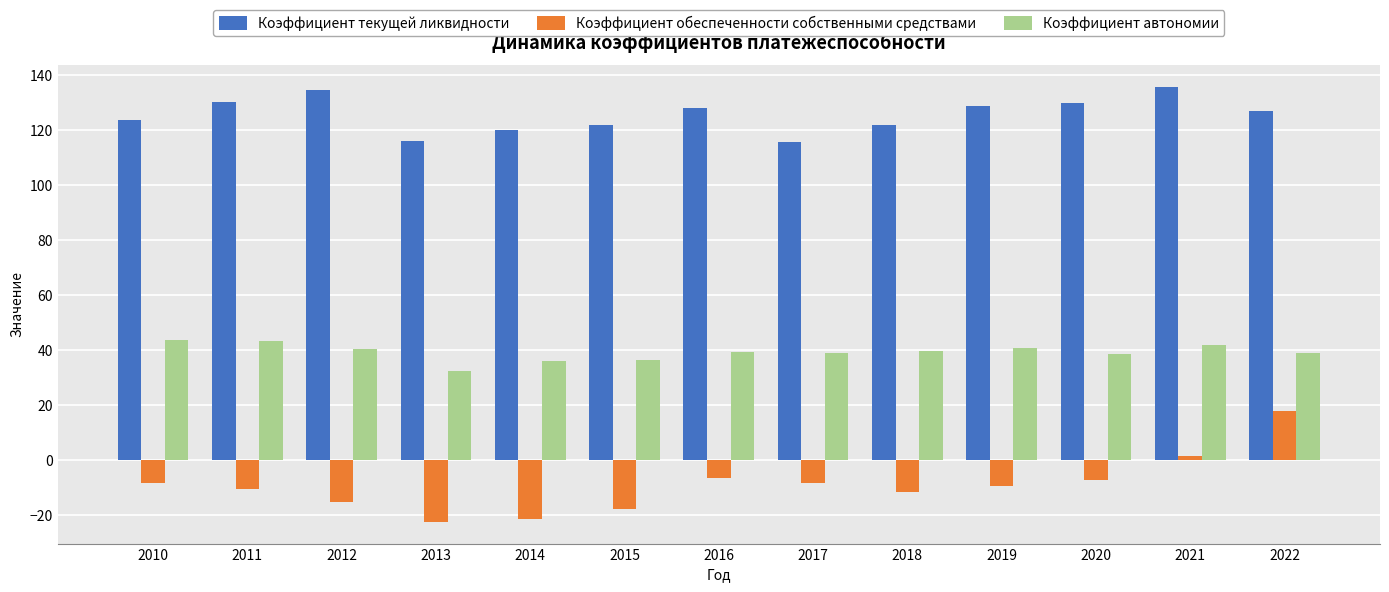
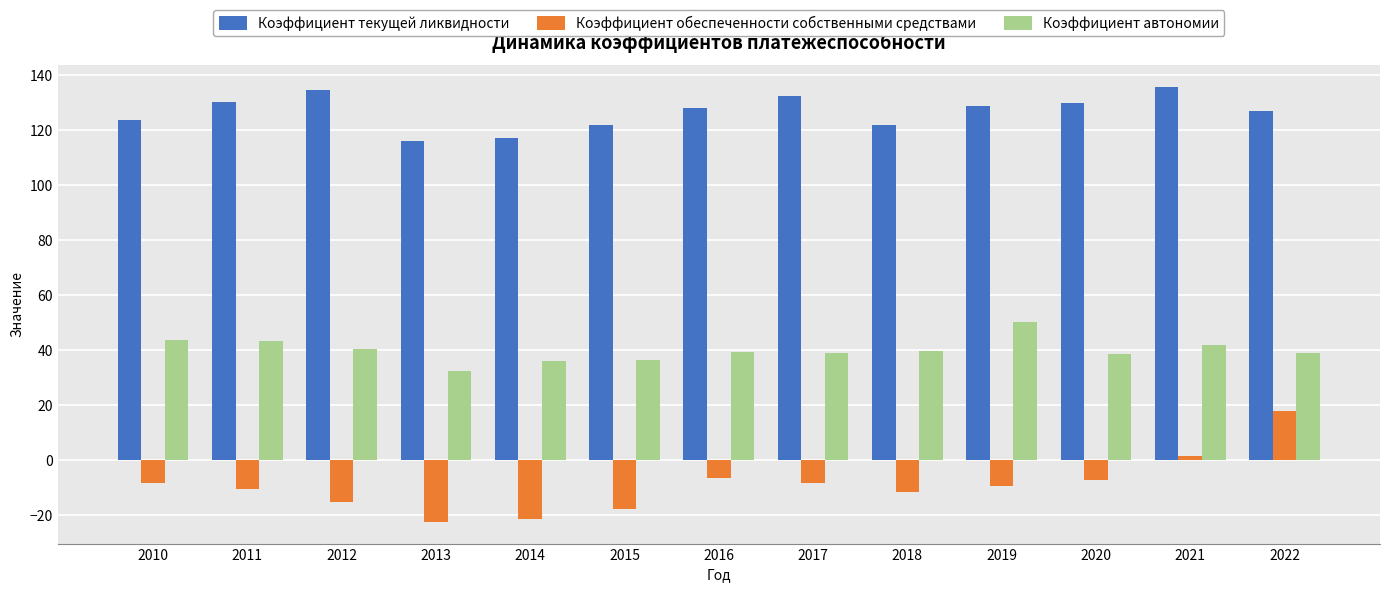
  {
    "Коэффициент текущей ликвидности": {
      "2010": 124,
      "2011": 130,
      "2012": 135,
      "2013": 116,
-     "2014": 120,
+     "2014": 117,
      "2015": 122,
      "2016": 128,
-     "2017": 116,
+     "2017": 133,
      "2018": 122,
      "2019": 129,
      "2020": 130,
      "2021": 136,
      "2022": 127
    },
    "Коэффициент обеспеченности собственными средствами": {
      "2010": -9,
      "2011": -11,
      "2012": -15,
      "2013": -23,
      "2014": -22,
      "2015": -18,
      "2016": -7,
      "2017": -8,
      "2018": -12,
      "2019": -10,
      "2020": -7,
      "2021": 2,
      "2022": 18
    },
    "Коэффициент автономии": {
      "2010": 44,
      "2011": 43,
      "2012": 41,
      "2013": 32,
      "2014": 36,
      "2015": 37,
      "2016": 39,
      "2017": 39,
      "2018": 40,
-     "2019": 41,
+     "2019": 50,
      "2020": 39,
      "2021": 42,
      "2022": 39
    }
  }
